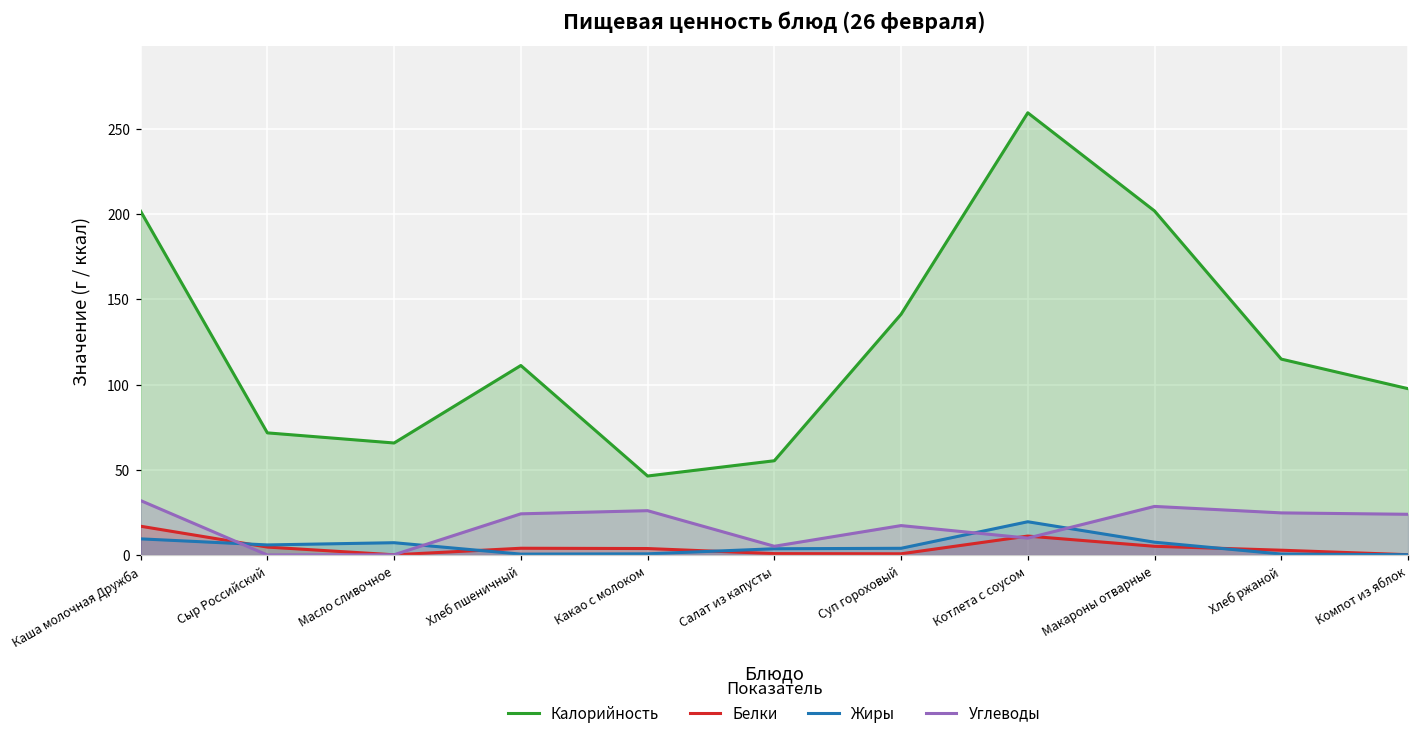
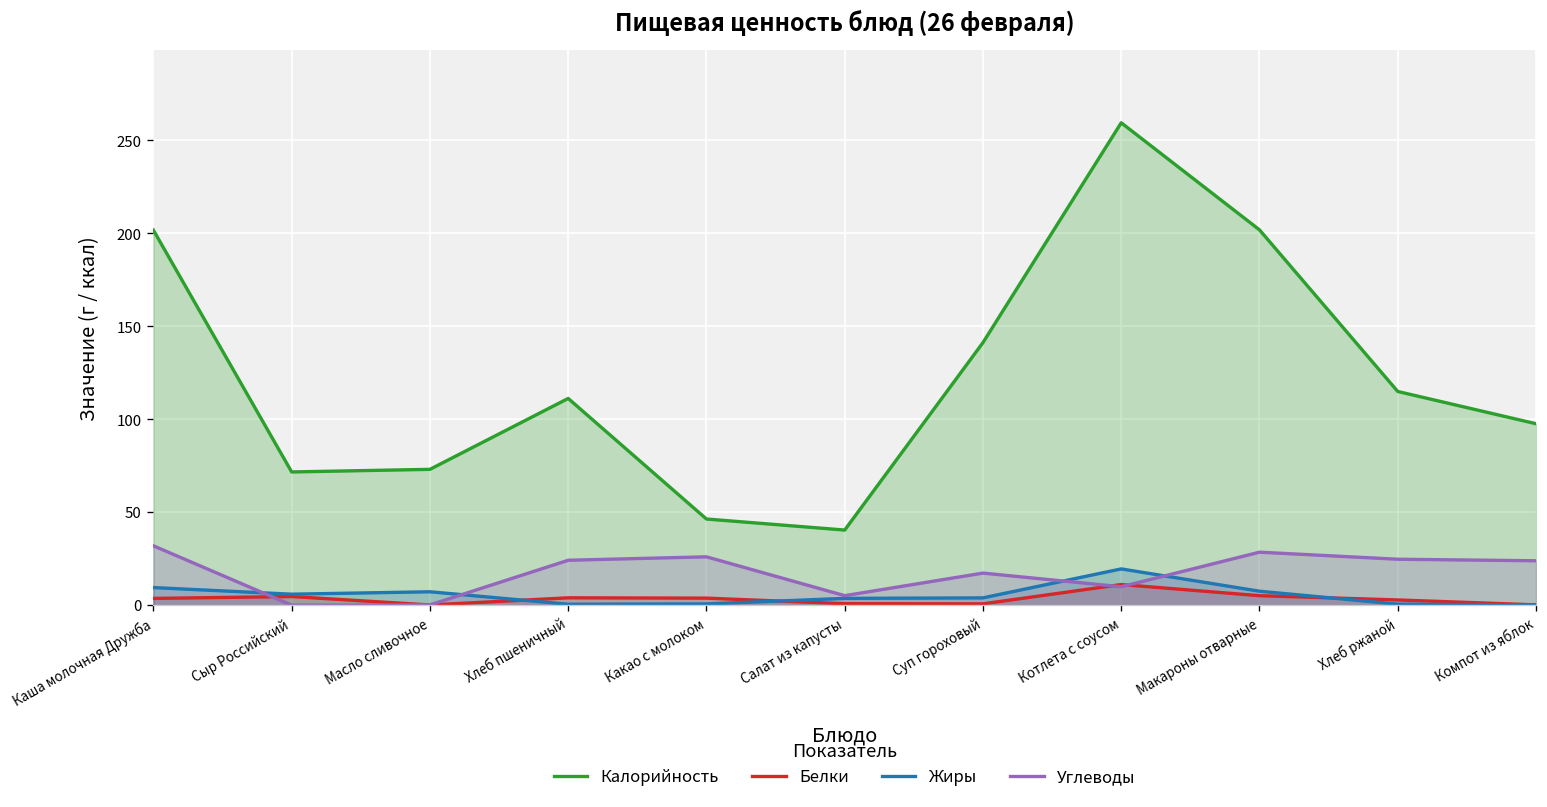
  {
    "Калорийность": {
      "Каша молочная Дружба": 202,
      "Сыр Российский": 72,
-     "Масло сливочное": 66,
+     "Масло сливочное": 73,
      "Хлеб пшеничный": 111,
      "Какао с молоком": 46,
-     "Салат из капусты": 55,
+     "Салат из капусты": 40,
      "Суп гороховый": 141,
      "Котлета с соусом": 260,
      "Макароны отварные": 202,
      "Хлеб ржаной": 115,
      "Компот из яблок": 98
    },
    "Белки": {
-     "Каша молочная Дружба": 17,
+     "Каша молочная Дружба": 4,
      "Хлеб пшеничный": 4,
      "Какао с молоком": 4,
      "Салат из капусты": 1,
      "Суп гороховый": 1,
      "Макароны отварные": 5,
      "Хлеб ржаной": 3
    },
    "Жиры": {
      "Каша молочная Дружба": 9,
      "Масло сливочное": 7,
      "Хлеб пшеничный": 1,
      "Какао с молоком": 1,
      "Суп гороховый": 4,
      "Котлета с соусом": 20,
      "Макароны отварные": 8,
      "Хлеб ржаной": 1
    },
    "Углеводы": {
      "Каша молочная Дружба": 32,
      "Сыр Российский": 0,
      "Хлеб пшеничный": 24,
      "Какао с молоком": 26,
      "Суп гороховый": 17,
      "Макароны отварные": 29,
      "Хлеб ржаной": 25,
      "Компот из яблок": 24
    }
  }
